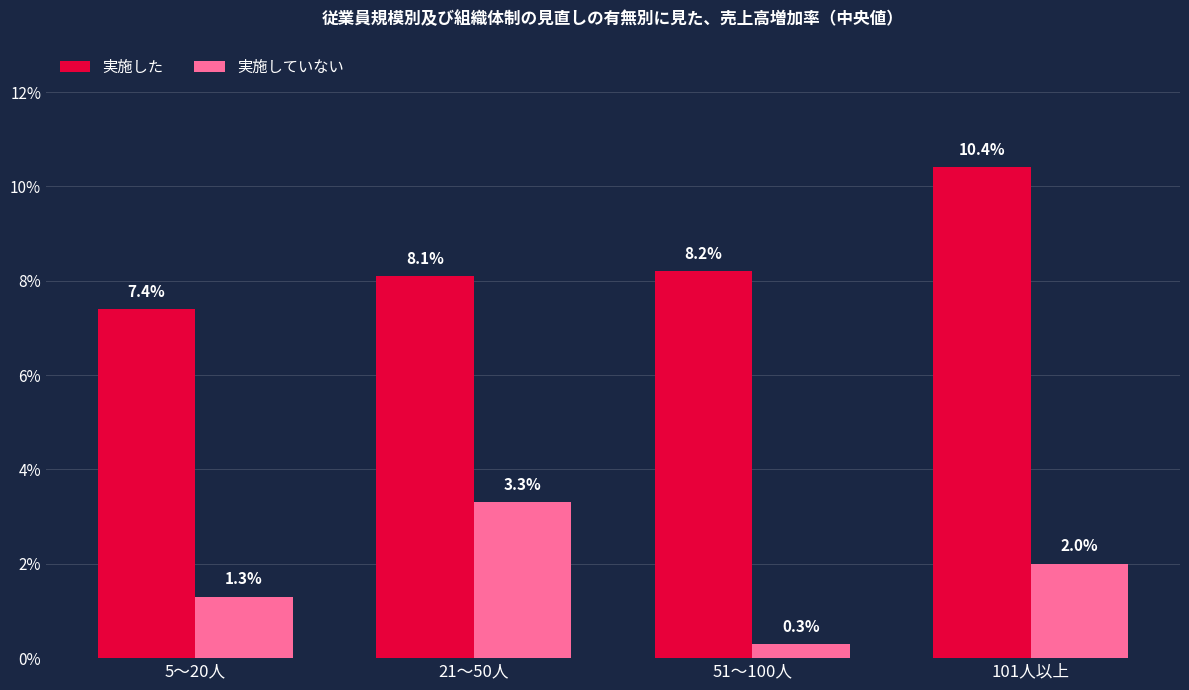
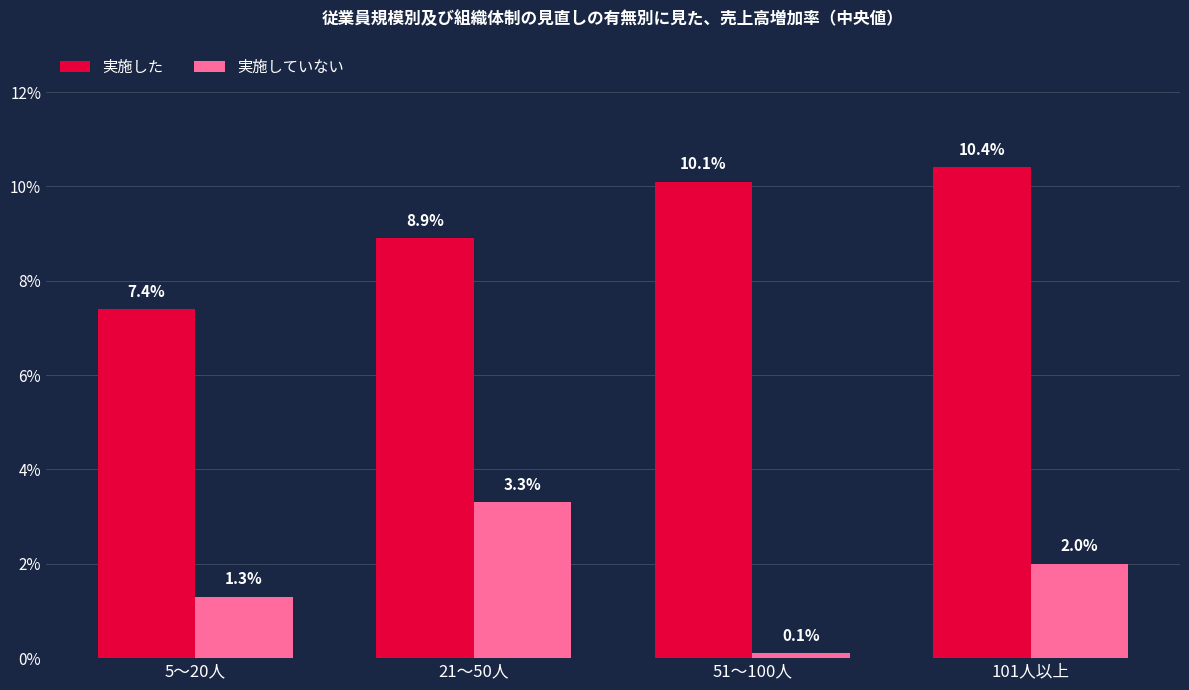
  {
    "実施した": {
      "5〜20人": "7.4%",
-     "21〜50人": "8.1%",
-     "51〜100人": "8.2%",
+     "21〜50人": "8.9%",
+     "51〜100人": "10.1%",
      "101人以上": "10.4%"
    },
    "実施していない": {
      "5〜20人": "1.3%",
      "21〜50人": "3.3%",
-     "51〜100人": "0.3%",
+     "51〜100人": "0.1%",
      "101人以上": "2.0%"
    }
  }
